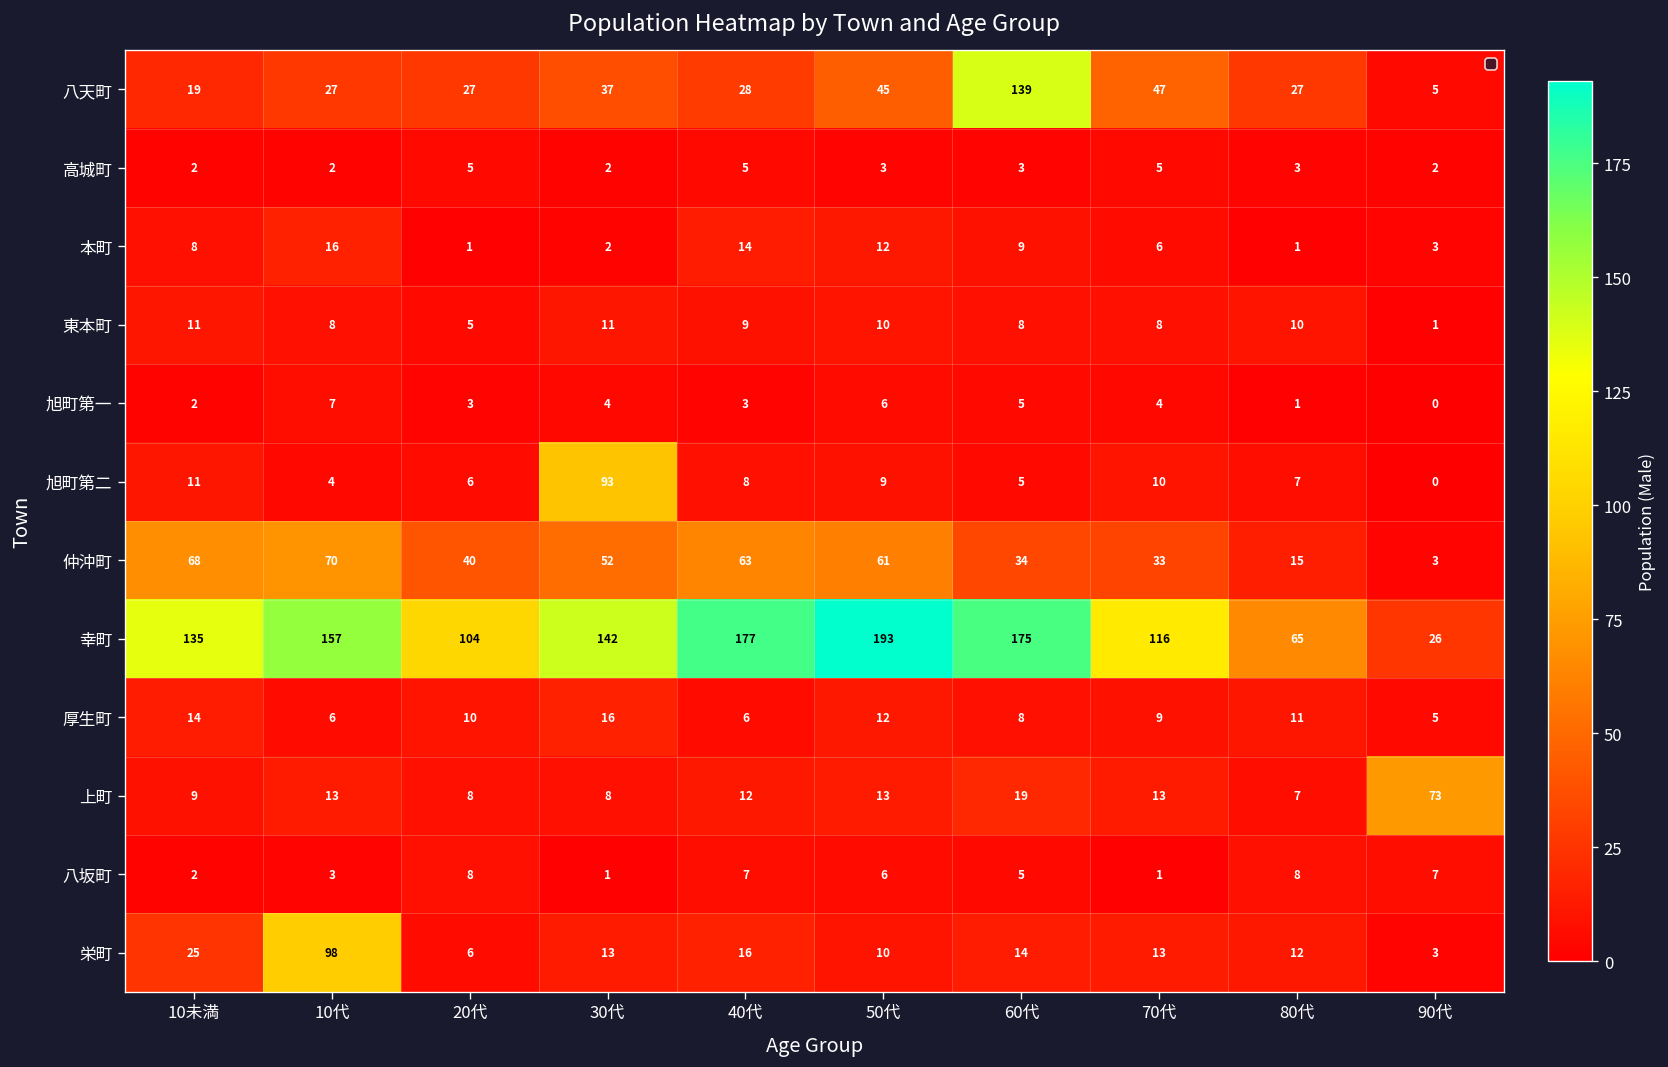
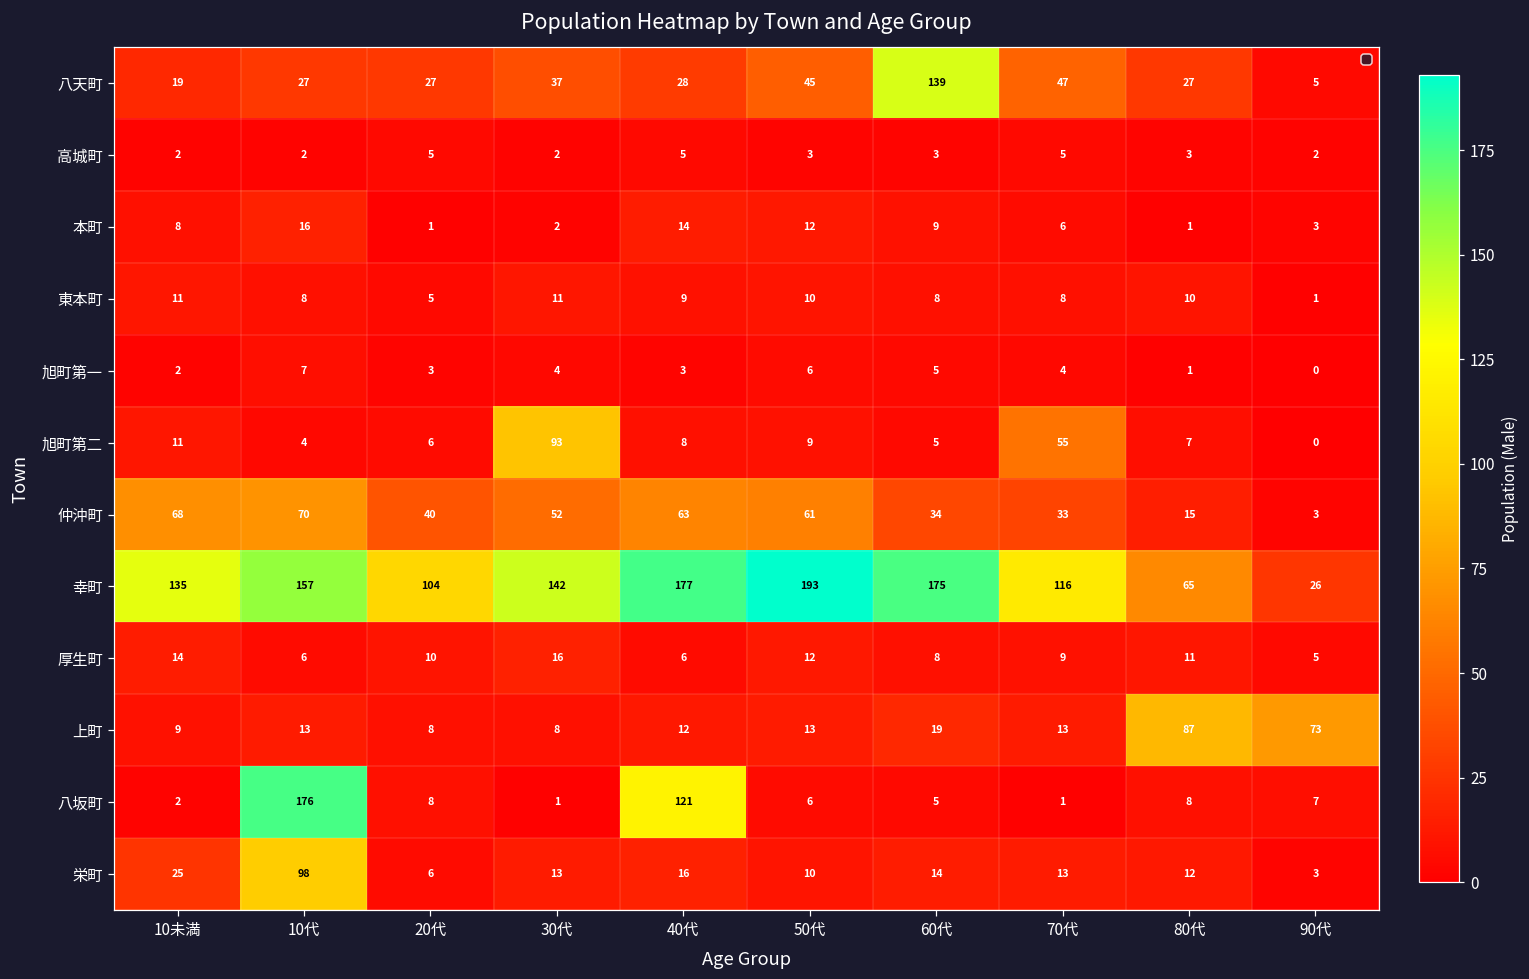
  {
    "八天町": {
      "10未満": 19,
      "10代": 27,
      "20代": 27,
      "30代": 37,
      "40代": 28,
      "50代": 45,
      "60代": 139,
      "70代": 47,
      "80代": 27,
      "90代": 5
    },
    "高城町": {
      "10未満": 2,
      "10代": 2,
      "20代": 5,
      "30代": 2,
      "40代": 5,
      "50代": 3,
      "60代": 3,
      "70代": 5,
      "80代": 3,
      "90代": 2
    },
    "本町": {
      "10未満": 8,
      "10代": 16,
      "20代": 1,
      "30代": 2,
      "40代": 14,
      "50代": 12,
      "60代": 9,
      "70代": 6,
      "80代": 1,
      "90代": 3
    },
    "東本町": {
      "10未満": 11,
      "10代": 8,
      "20代": 5,
      "30代": 11,
      "40代": 9,
      "50代": 10,
      "60代": 8,
      "70代": 8,
      "80代": 10,
      "90代": 1
    },
    "旭町第一": {
      "10未満": 2,
      "10代": 7,
      "20代": 3,
      "30代": 4,
      "40代": 3,
      "50代": 6,
      "60代": 5,
      "70代": 4,
      "80代": 1,
      "90代": 0
    },
    "旭町第二": {
      "10未満": 11,
      "10代": 4,
      "20代": 6,
      "30代": 93,
      "40代": 8,
      "50代": 9,
      "60代": 5,
-     "70代": 10,
+     "70代": 55,
      "80代": 7,
      "90代": 0
    },
    "仲沖町": {
      "10未満": 68,
      "10代": 70,
      "20代": 40,
      "30代": 52,
      "40代": 63,
      "50代": 61,
      "60代": 34,
      "70代": 33,
      "80代": 15,
      "90代": 3
    },
    "幸町": {
      "10未満": 135,
      "10代": 157,
      "20代": 104,
      "30代": 142,
      "40代": 177,
      "50代": 193,
      "60代": 175,
      "70代": 116,
      "80代": 65,
      "90代": 26
    },
    "厚生町": {
      "10未満": 14,
      "10代": 6,
      "20代": 10,
      "30代": 16,
      "40代": 6,
      "50代": 12,
      "60代": 8,
      "70代": 9,
      "80代": 11,
      "90代": 5
    },
    "上町": {
      "10未満": 9,
      "10代": 13,
      "20代": 8,
      "30代": 8,
      "40代": 12,
      "50代": 13,
      "60代": 19,
      "70代": 13,
-     "80代": 7,
+     "80代": 87,
      "90代": 73
    },
    "八坂町": {
      "10未満": 2,
-     "10代": 3,
+     "10代": 176,
      "20代": 8,
      "30代": 1,
-     "40代": 7,
+     "40代": 121,
      "50代": 6,
      "60代": 5,
      "70代": 1,
      "80代": 8,
      "90代": 7
    },
    "栄町": {
      "10未満": 25,
      "10代": 98,
      "20代": 6,
      "30代": 13,
      "40代": 16,
      "50代": 10,
      "60代": 14,
      "70代": 13,
      "80代": 12,
      "90代": 3
    }
  }
